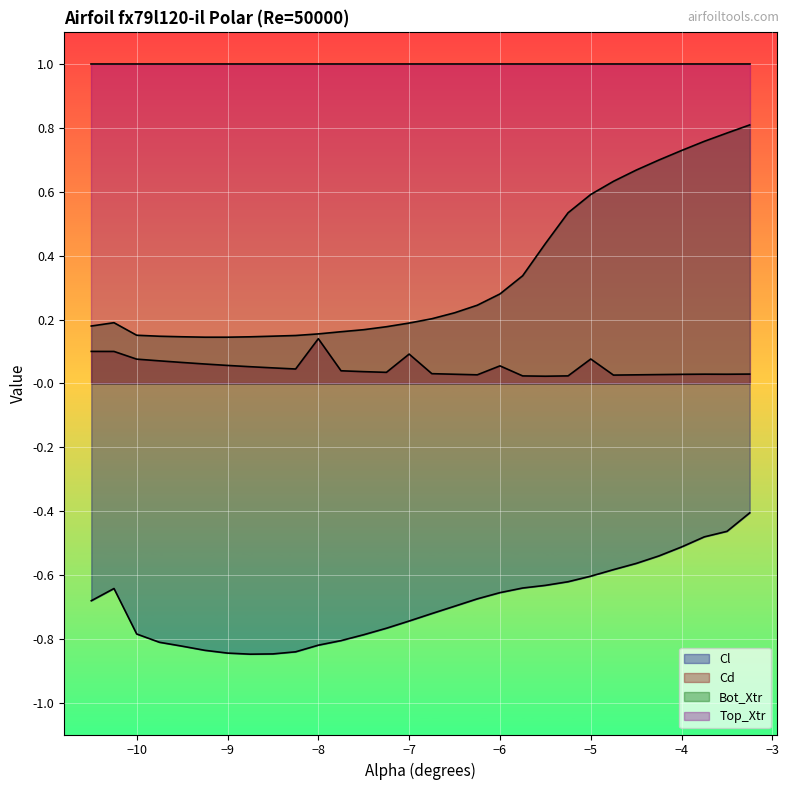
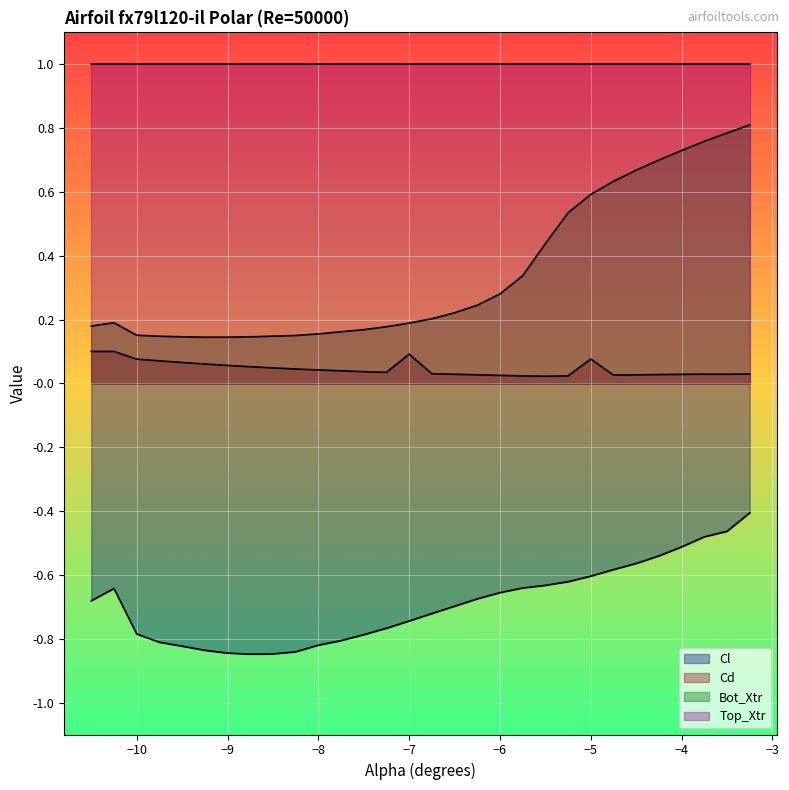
  {
    "Cd": {
      "−10": 0.08,
      "−9": 0.06,
-     "−8": 0.14,
+     "−8": 0.04,
      "−7": 0.09,
-     "−6": 0.06,
+     "−6": 0.03,
      "−5": 0.08,
      "−4": 0.03
    },
    "Top_Xtr": {
      "−10": 1.00,
      "−9": 1.00,
      "−8": 1.00,
      "−7": 1.00,
      "−6": 1.00,
      "−5": 1.00,
      "−4": 1.00
    }
  }
